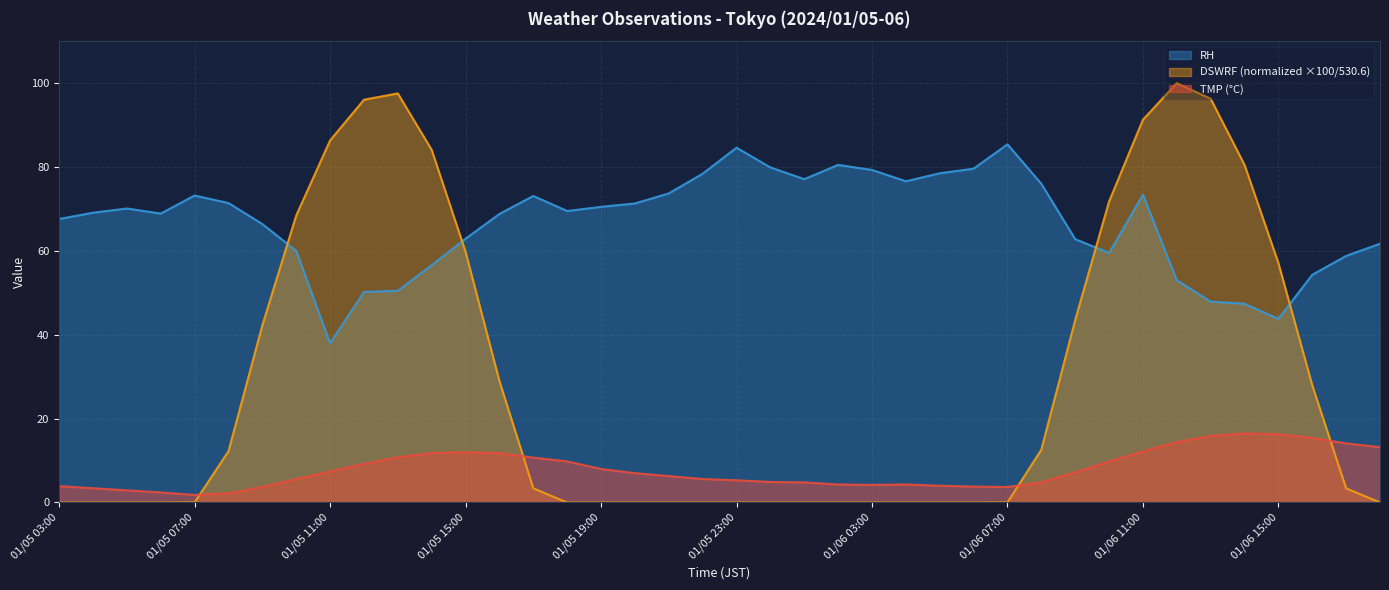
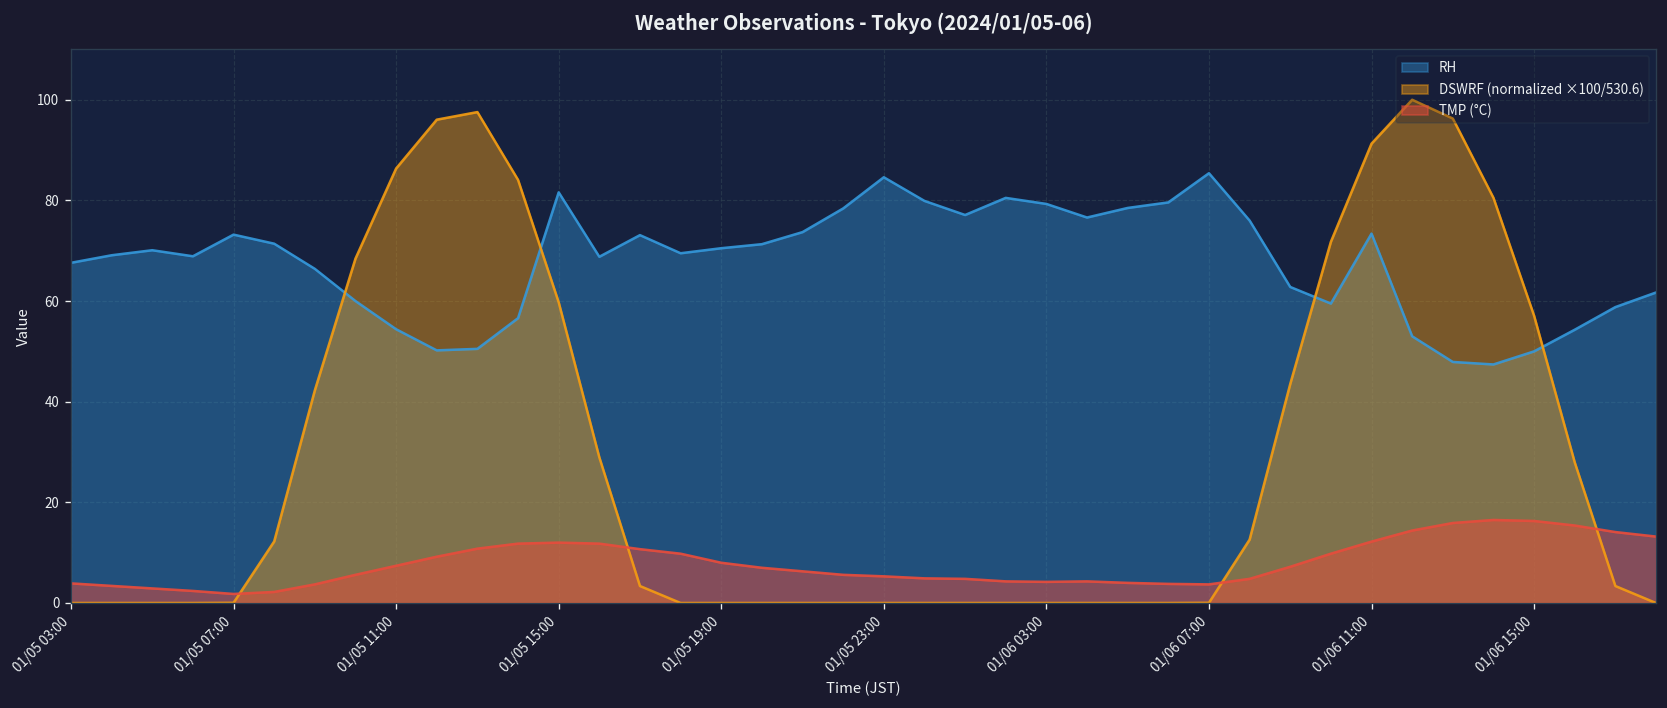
  {
    "RH": {
      "01/05 03:00": 68,
      "01/05 07:00": 73,
-     "01/05 11:00": 38,
-     "01/05 15:00": 63,
+     "01/05 11:00": 54,
+     "01/05 15:00": 82,
      "01/05 19:00": 71,
      "01/05 23:00": 85,
      "01/06 03:00": 79,
      "01/06 07:00": 85,
      "01/06 11:00": 73,
-     "01/06 15:00": 44
+     "01/06 15:00": 50
    }
  }
